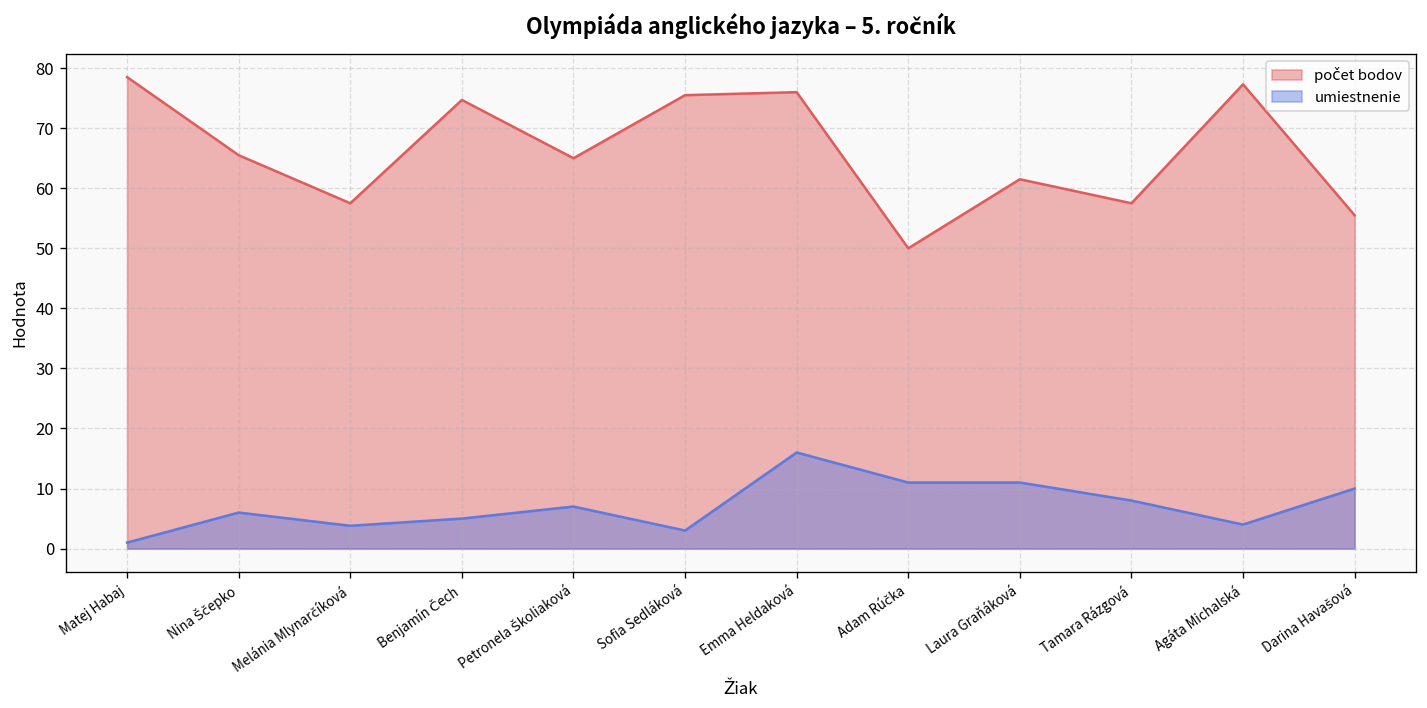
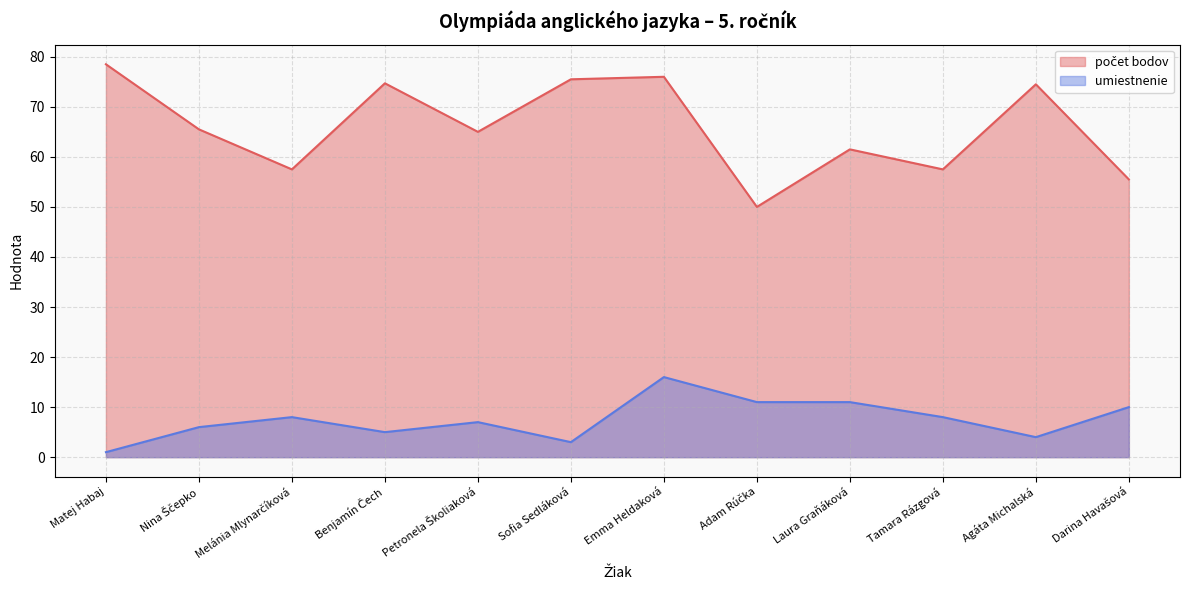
  {
    "počet bodov": {
      "Matej Habaj": 79,
      "Nina Ščepko": 66,
      "Melánia Mlynarčíková": 58,
      "Benjamín Čech": 75,
      "Petronela Školiaková": 65,
      "Sofia Sedláková": 76,
      "Emma Heldaková": 76,
      "Adam Rúčka": 50,
      "Laura Graňáková": 62,
      "Tamara Rázgová": 58,
-     "Agáta Michalská": 77,
+     "Agáta Michalská": 75,
      "Darina Havašová": 56
    },
    "umiestnenie": {
      "Matej Habaj": 1,
      "Nina Ščepko": 6,
-     "Melánia Mlynarčíková": 4,
+     "Melánia Mlynarčíková": 8,
      "Benjamín Čech": 5,
      "Petronela Školiaková": 7,
      "Sofia Sedláková": 3,
      "Emma Heldaková": 16,
      "Adam Rúčka": 11,
      "Laura Graňáková": 11,
      "Tamara Rázgová": 8,
      "Agáta Michalská": 4,
      "Darina Havašová": 10
    }
  }
